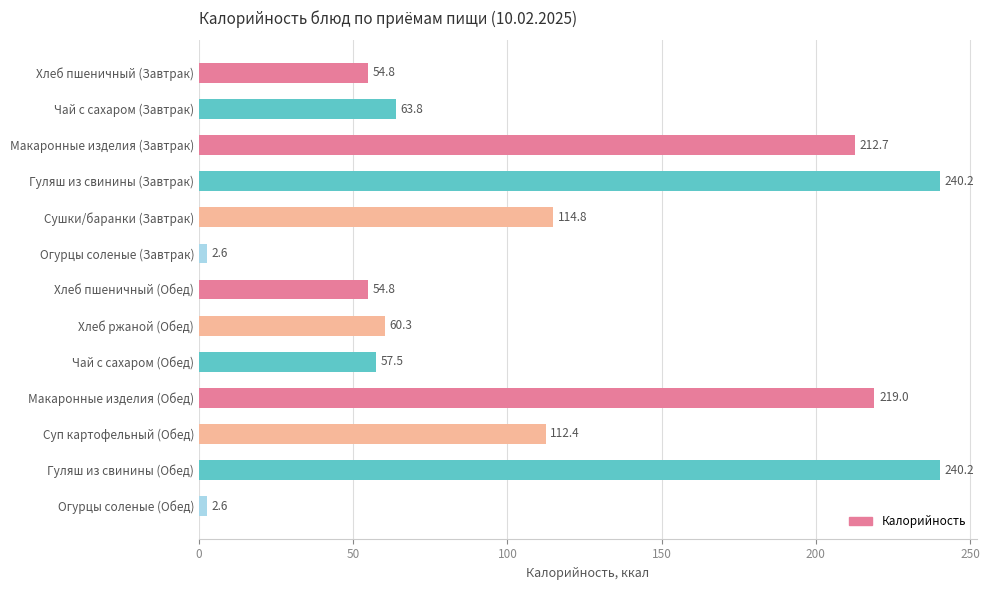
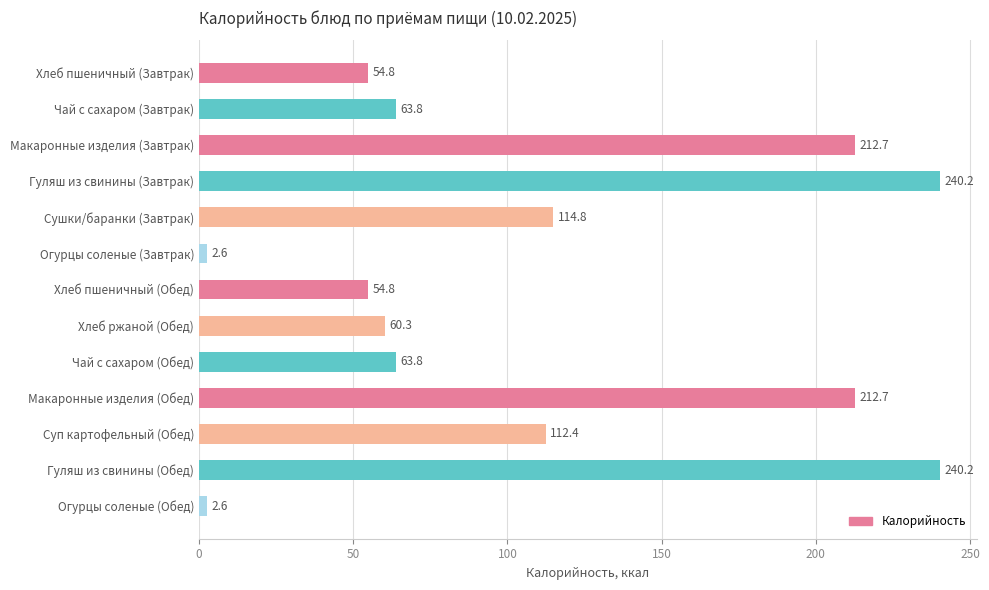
  {
    "Хлеб пшеничный (Завтрак)": 54.8,
    "Чай с сахаром (Завтрак)": 63.8,
    "Макаронные изделия (Завтрак)": 212.7,
    "Гуляш из свинины (Завтрак)": 240.2,
    "Сушки/баранки (Завтрак)": 114.8,
    "Огурцы соленые (Завтрак)": 2.6,
    "Хлеб пшеничный (Обед)": 54.8,
    "Хлеб ржаной (Обед)": 60.3,
-   "Чай с сахаром (Обед)": 57.5,
-   "Макаронные изделия (Обед)": 219.0,
+   "Чай с сахаром (Обед)": 63.8,
+   "Макаронные изделия (Обед)": 212.7,
    "Суп картофельный (Обед)": 112.4,
    "Гуляш из свинины (Обед)": 240.2,
    "Огурцы соленые (Обед)": 2.6
  }
